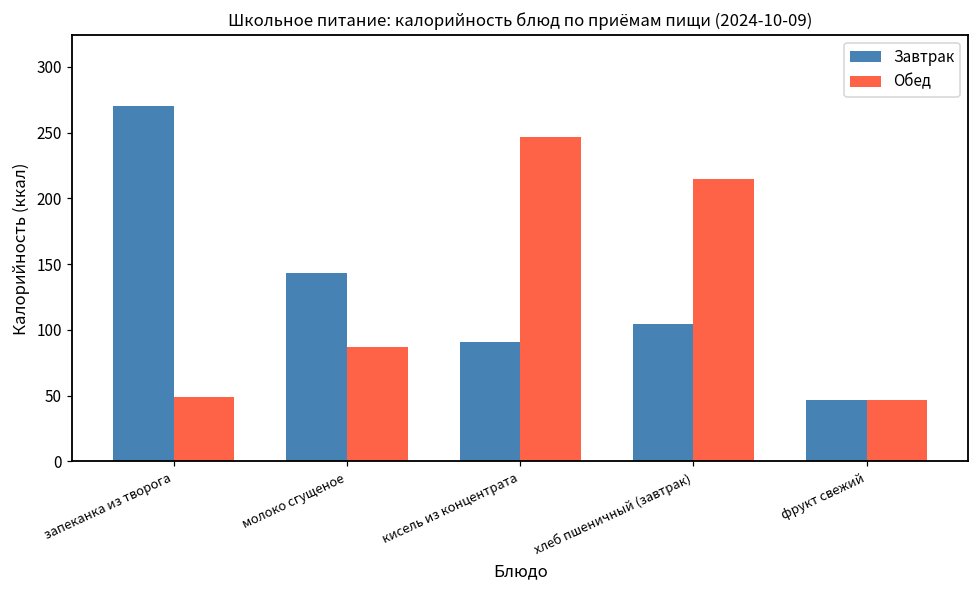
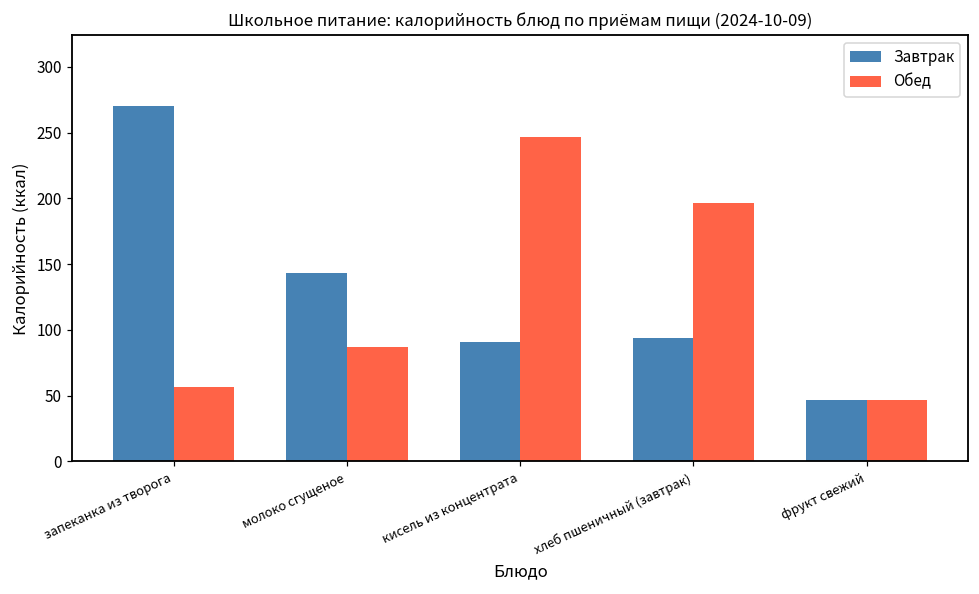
  {
    "Завтрак": {
      "запеканка из творога": 270,
      "молоко сгущеное": 143,
      "кисель из концентрата": 91,
-     "хлеб пшеничный (завтрак)": 104,
+     "хлеб пшеничный (завтрак)": 94,
      "фрукт свежий": 47
    },
    "Обед": {
-     "запеканка из творога": 49,
+     "запеканка из творога": 56,
      "молоко сгущеное": 87,
      "кисель из концентрата": 247,
-     "хлеб пшеничный (завтрак)": 214,
+     "хлеб пшеничный (завтрак)": 196,
      "фрукт свежий": 47
    }
  }
